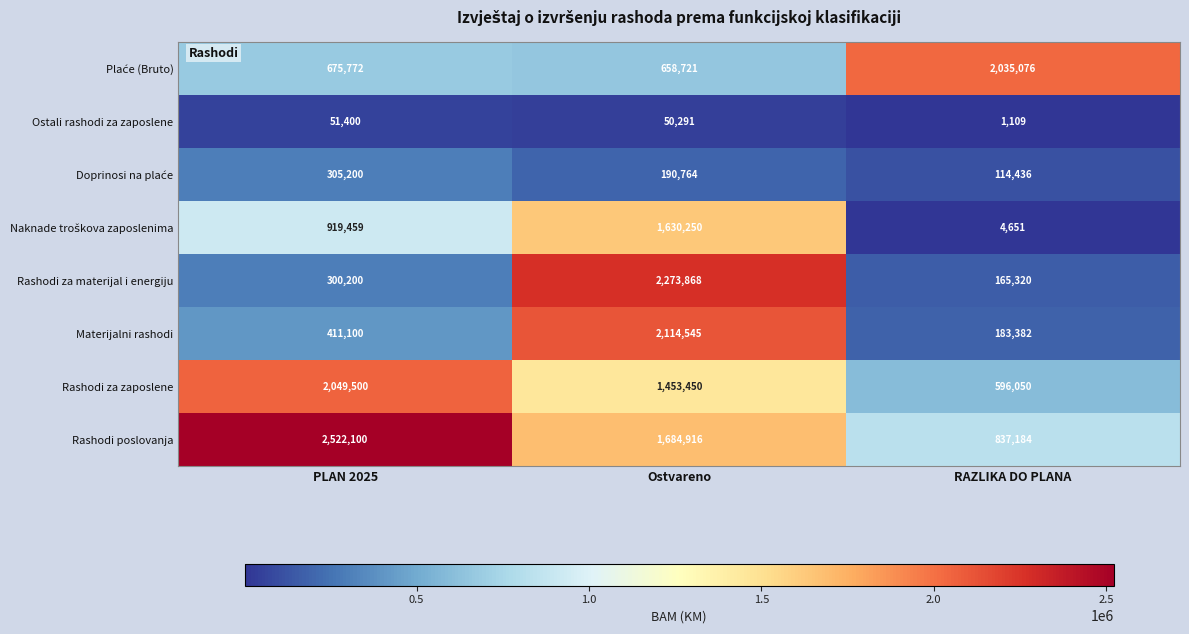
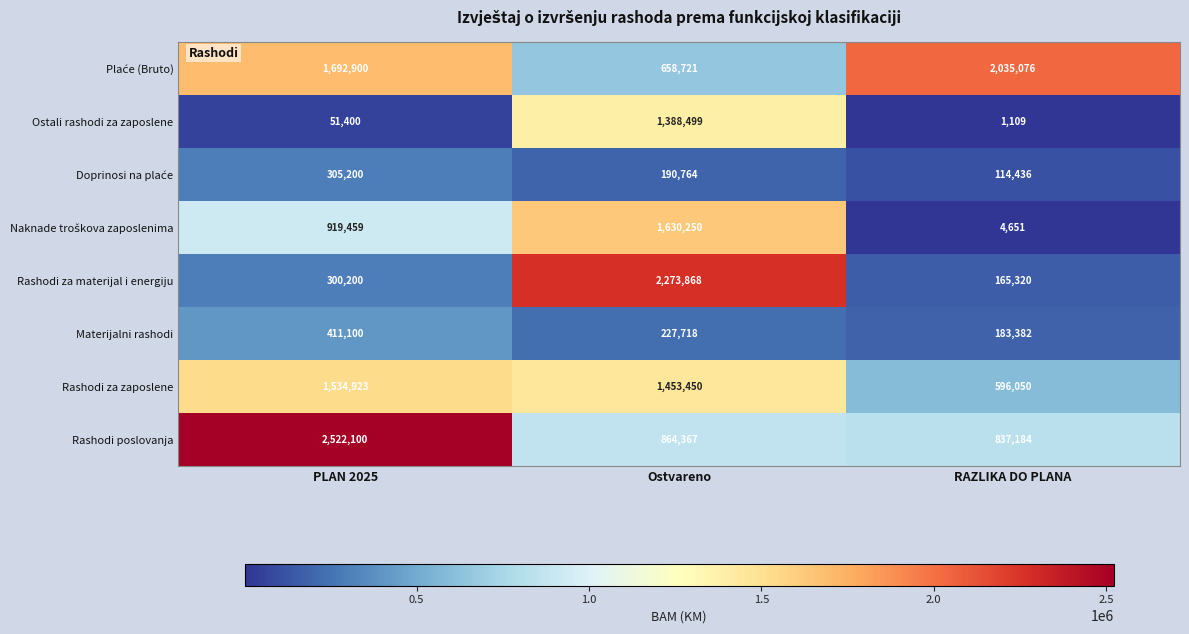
  {
    "Plaće (Bruto)": {
-     "PLAN 2025": "675,772",
+     "PLAN 2025": "1,692,900",
      "Ostvareno": "658,721",
      "RAZLIKA DO PLANA": "2,035,076"
    },
    "Ostali rashodi za zaposlene": {
      "PLAN 2025": "51,400",
-     "Ostvareno": "50,291",
+     "Ostvareno": "1,388,499",
      "RAZLIKA DO PLANA": "1,109"
    },
    "Doprinosi na plaće": {
      "PLAN 2025": "305,200",
      "Ostvareno": "190,764",
      "RAZLIKA DO PLANA": "114,436"
    },
    "Naknade troškova zaposlenima": {
      "PLAN 2025": "919,459",
      "Ostvareno": "1,630,250",
      "RAZLIKA DO PLANA": "4,651"
    },
    "Rashodi za materijal i energiju": {
      "PLAN 2025": "300,200",
      "Ostvareno": "2,273,868",
      "RAZLIKA DO PLANA": "165,320"
    },
    "Materijalni rashodi": {
      "PLAN 2025": "411,100",
-     "Ostvareno": "2,114,545",
+     "Ostvareno": "227,718",
      "RAZLIKA DO PLANA": "183,382"
    },
    "Rashodi za zaposlene": {
-     "PLAN 2025": "2,049,500",
+     "PLAN 2025": "1,534,923",
      "Ostvareno": "1,453,450",
      "RAZLIKA DO PLANA": "596,050"
    },
    "Rashodi poslovanja": {
      "PLAN 2025": "2,522,100",
-     "Ostvareno": "1,684,916",
+     "Ostvareno": "864,367",
      "RAZLIKA DO PLANA": "837,184"
    }
  }
